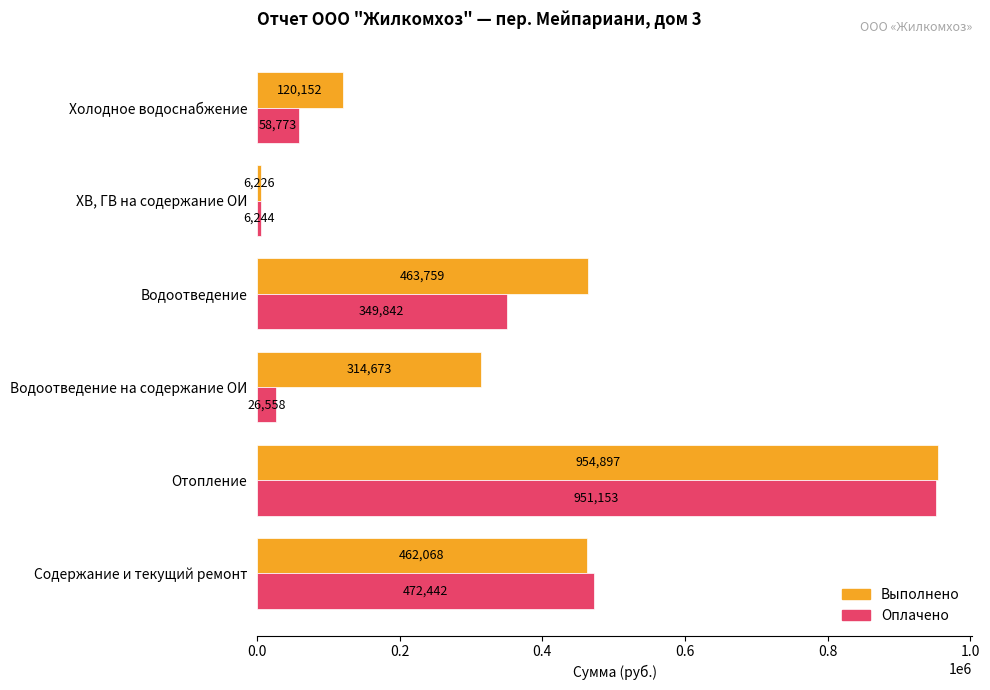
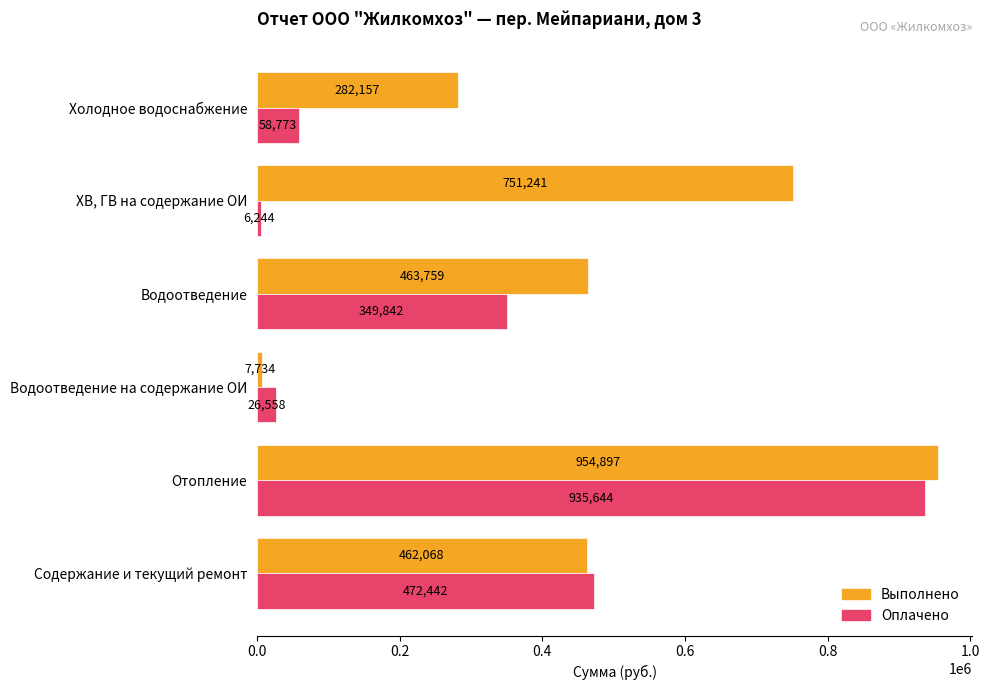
  {
    "Выполнено": {
-     "Холодное водоснабжение": "120,152",
-     "ХВ, ГВ на содержание ОИ": "6,226",
+     "Холодное водоснабжение": "282,157",
+     "ХВ, ГВ на содержание ОИ": "751,241",
      "Водоотведение": "463,759",
-     "Водоотведение на содержание ОИ": "314,673",
+     "Водоотведение на содержание ОИ": "7,734",
      "Отопление": "954,897",
      "Содержание и текущий ремонт": "462,068"
    },
    "Оплачено": {
      "Холодное водоснабжение": "58,773",
      "ХВ, ГВ на содержание ОИ": "6,244",
      "Водоотведение": "349,842",
      "Водоотведение на содержание ОИ": "26,558",
-     "Отопление": "951,153",
+     "Отопление": "935,644",
      "Содержание и текущий ремонт": "472,442"
    }
  }
